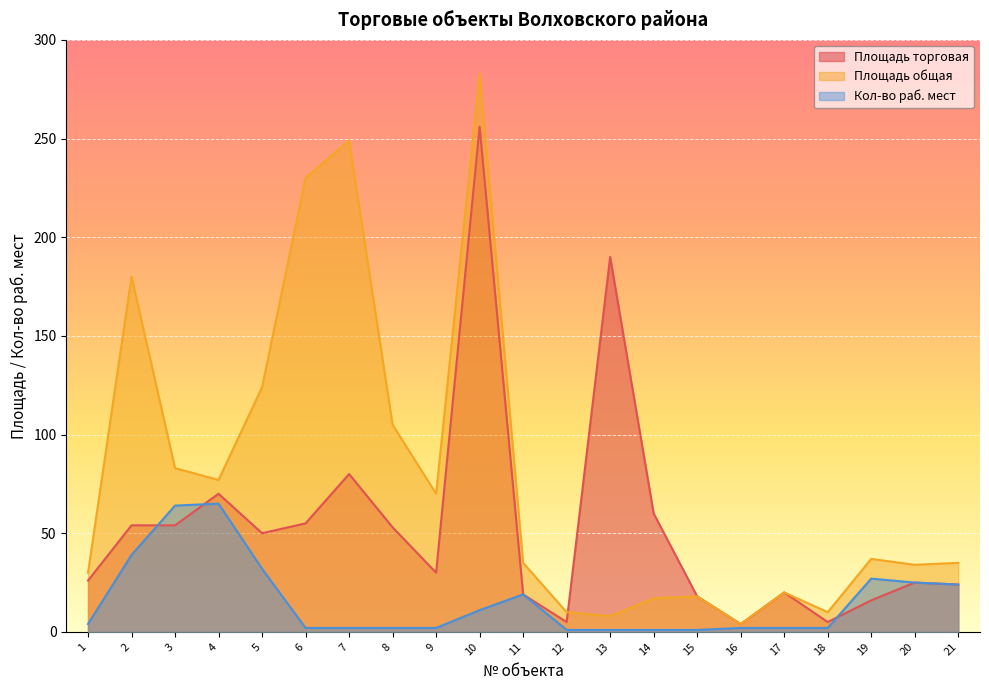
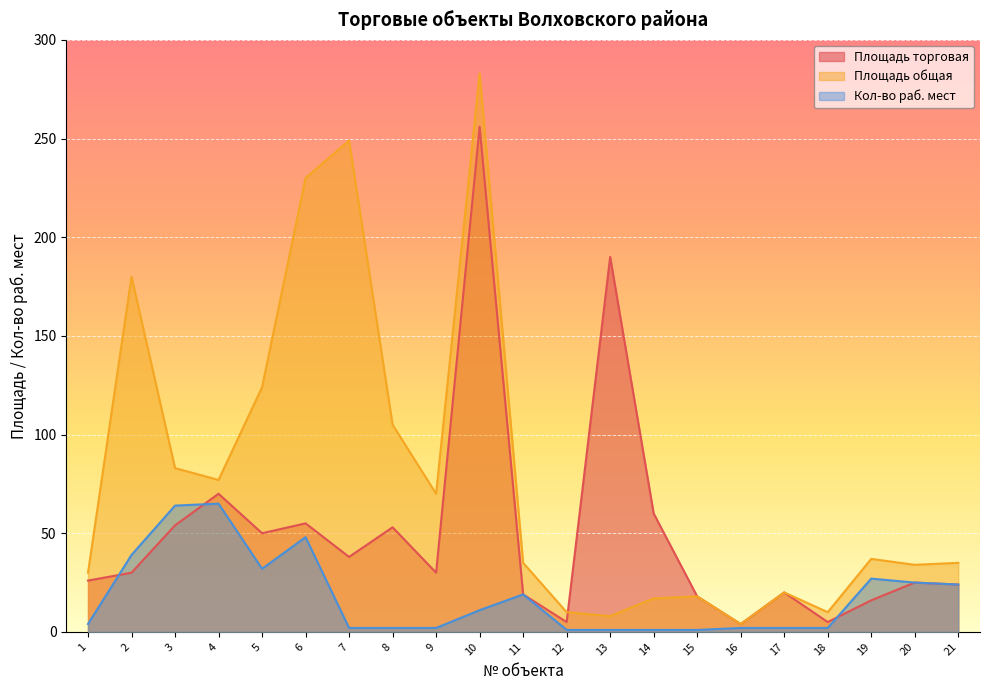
  {
    "Площадь торговая": {
      "1": 26,
-     "2": 54,
+     "2": 30,
      "3": 54,
      "4": 70,
      "5": 50,
      "6": 55,
-     "7": 80,
+     "7": 38,
      "8": 53,
      "9": 30,
      "10": 256,
      "12": 5,
      "13": 190,
      "14": 60,
      "18": 5,
      "19": 16
    },
    "Площадь общая": {
      "1": 30,
      "2": 180,
      "3": 83,
      "4": 77,
      "5": 124,
      "6": 230,
      "7": 249,
      "8": 105,
      "9": 70,
      "10": 283,
      "11": 35,
      "12": 10,
      "13": 8,
      "14": 17,
      "18": 10,
      "19": 37,
      "20": 34,
      "21": 35
    },
    "Кол-во раб. мест": {
      "1": 4,
      "2": 39,
      "3": 64,
      "4": 65,
      "5": 32,
-     "6": 2,
+     "6": 48,
      "7": 2,
      "8": 2,
      "9": 2,
      "10": 11,
      "12": 1,
      "13": 1,
      "14": 1,
      "15": 1,
      "16": 2,
      "17": 2,
      "18": 2,
      "19": 27
    }
  }
